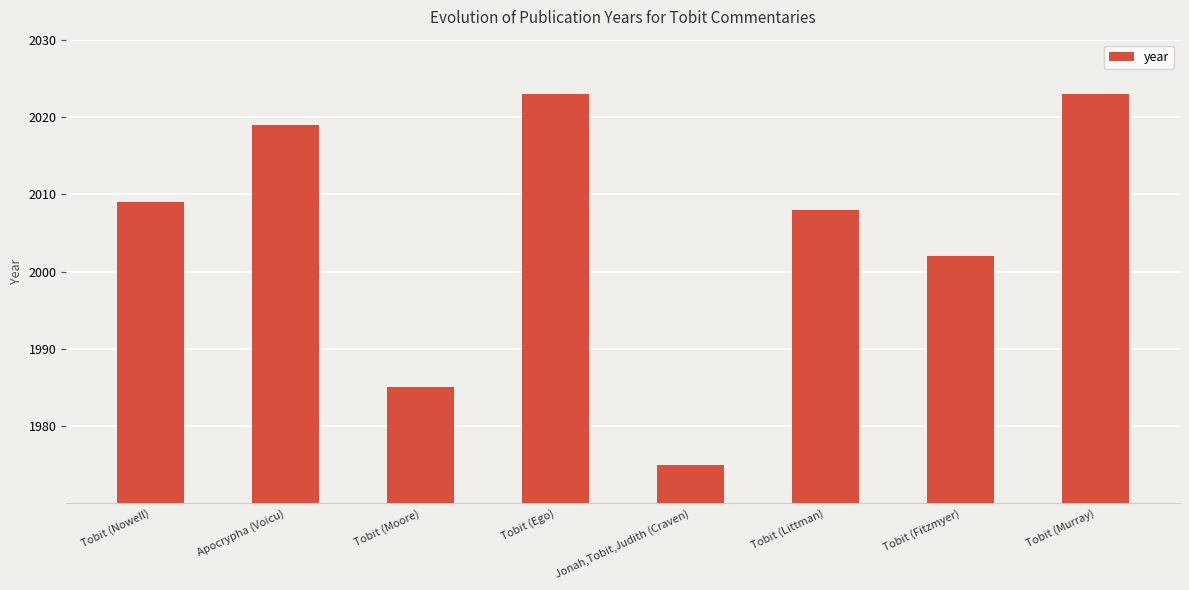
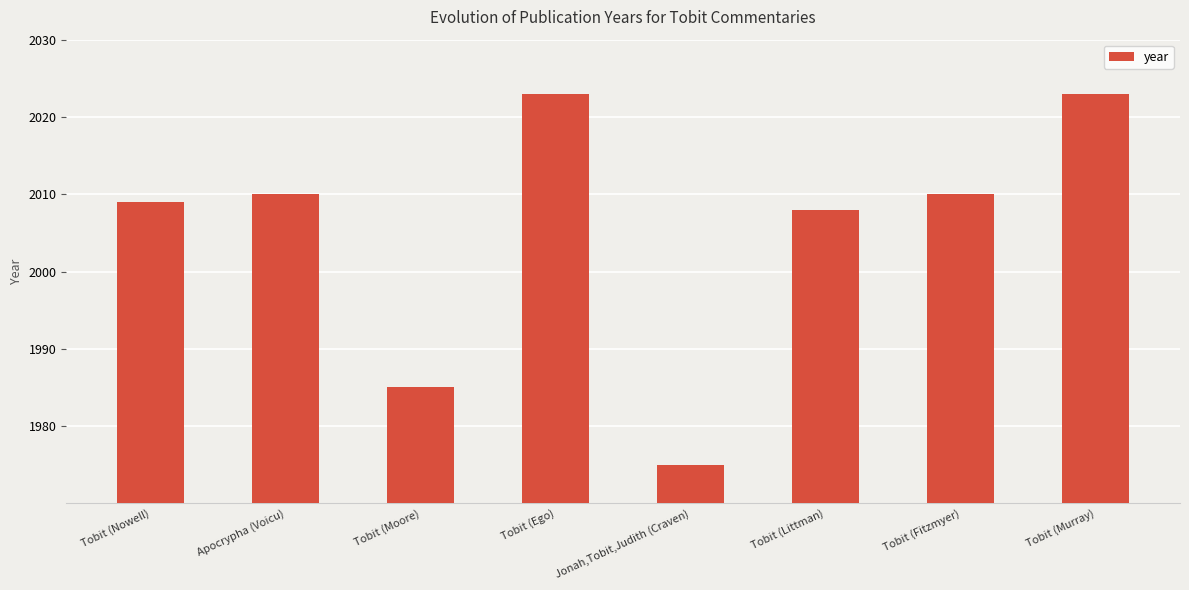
  {
    "Tobit (Nowell)": 2009,
-   "Apocrypha (Voicu)": 2019,
+   "Apocrypha (Voicu)": 2010,
    "Tobit (Moore)": 1985,
    "Tobit (Ego)": 2023,
    "Jonah,Tobit,Judith (Craven)": 1975,
    "Tobit (Littman)": 2008,
-   "Tobit (Fitzmyer)": 2002,
+   "Tobit (Fitzmyer)": 2010,
    "Tobit (Murray)": 2023
  }
